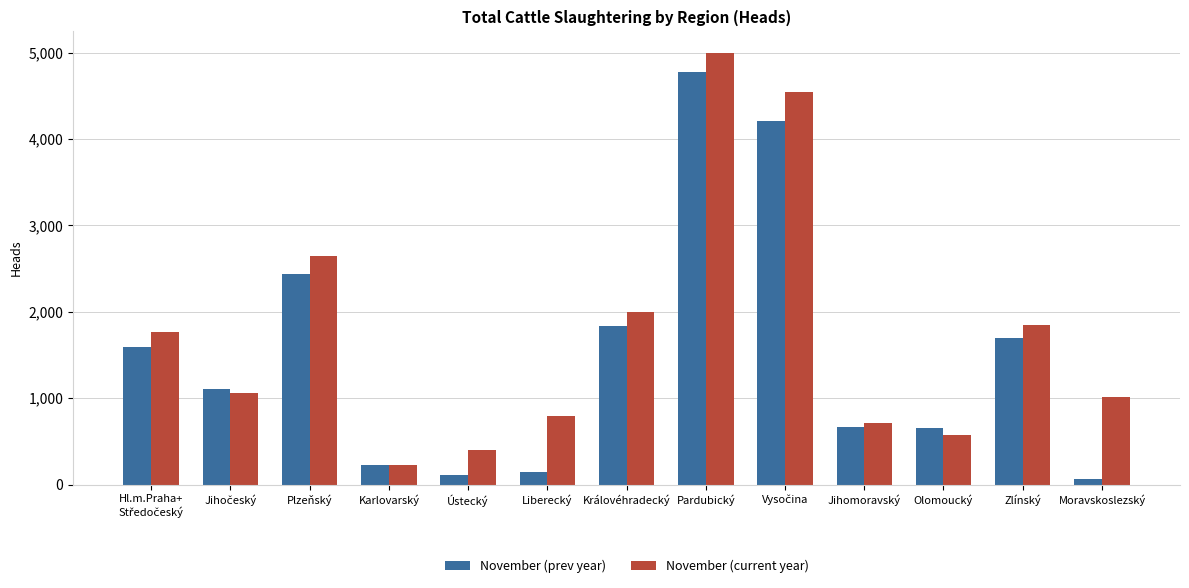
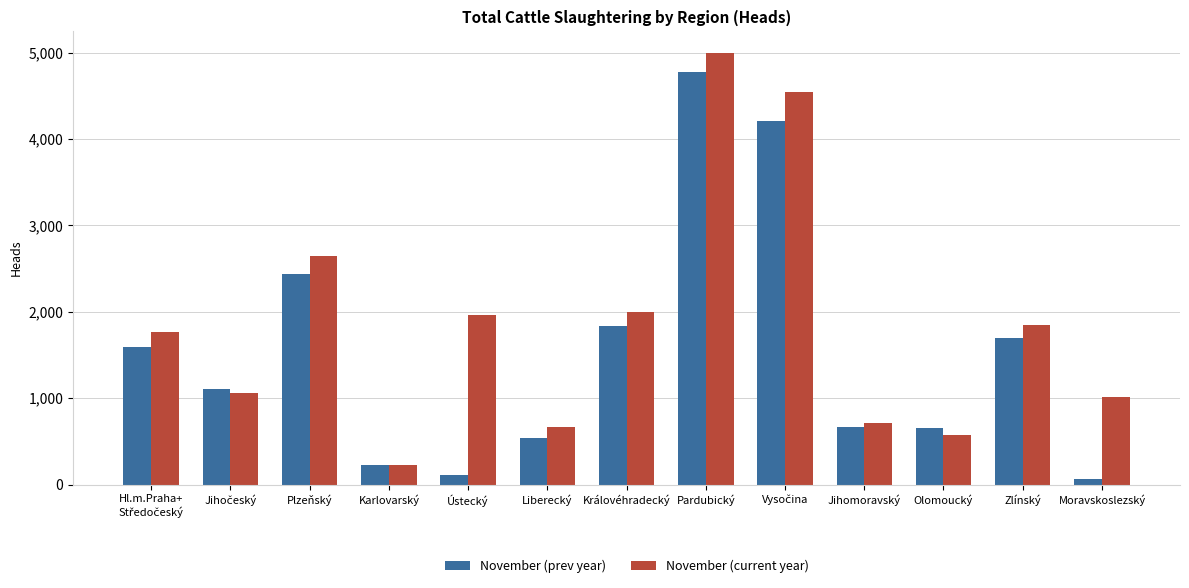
  {
    "November (prev year)": {
      "Hl.m.Praha+ Středočeský": "1,600",
      "Jihočeský": "1,100",
      "Plzeňský": "2,400",
      "Karlovarský": "200",
      "Ústecký": "100",
-     "Liberecký": "100",
+     "Liberecký": "500",
      "Královéhradecký": "1,800",
      "Pardubický": "4,800",
      "Vysočina": "4,200",
      "Jihomoravský": "700",
      "Olomoucký": "700",
      "Zlínský": "1,700",
      "Moravskoslezský": "100"
    },
    "November (current year)": {
      "Hl.m.Praha+ Středočeský": "1,800",
      "Jihočeský": "1,100",
      "Plzeňský": "2,600",
      "Karlovarský": "200",
-     "Ústecký": "400",
-     "Liberecký": "800",
+     "Ústecký": "2,000",
+     "Liberecký": "700",
      "Královéhradecký": "2,000",
      "Pardubický": "5,000",
      "Vysočina": "4,500",
      "Jihomoravský": "700",
      "Olomoucký": "600",
      "Zlínský": "1,800",
      "Moravskoslezský": "1,000"
    }
  }
